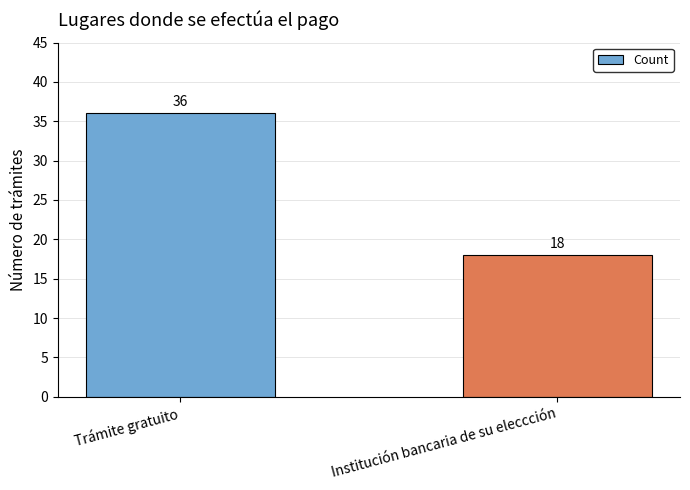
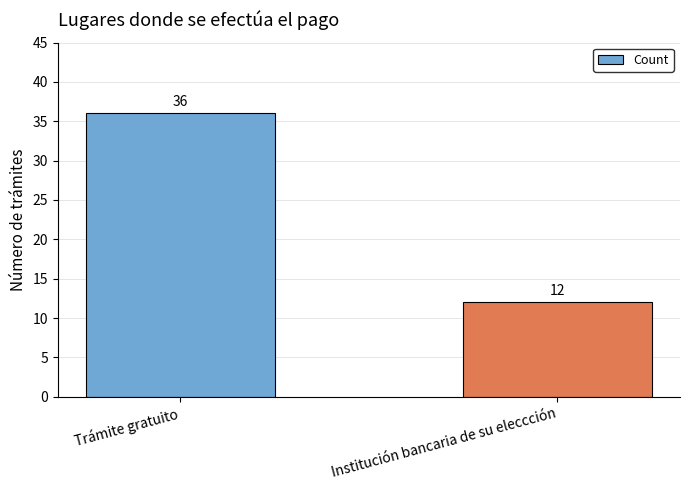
  {
    "Trámite gratuito": 36,
-   "Institución bancaria de su eleccción": 18
+   "Institución bancaria de su eleccción": 12
  }
